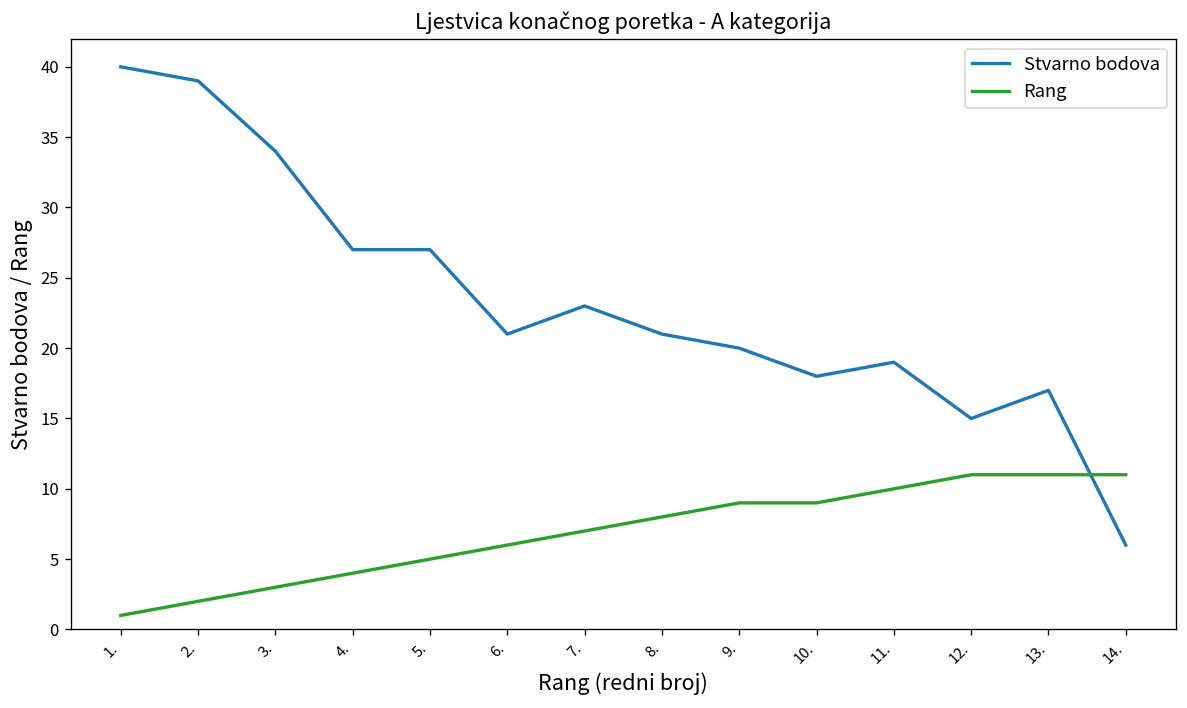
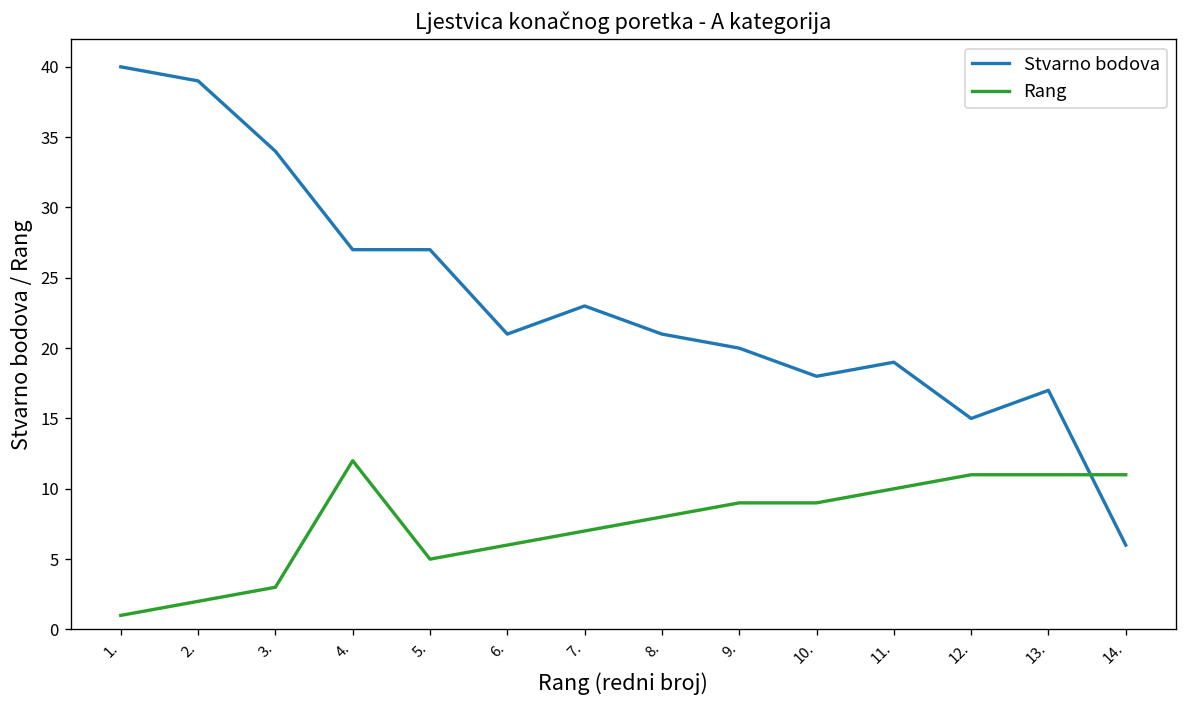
  {
    "Stvarno bodova": {
      "1.": 40,
      "2.": 39,
      "3.": 34,
      "4.": 27,
      "5.": 27,
      "6.": 21,
      "7.": 23,
      "8.": 21,
      "9.": 20,
      "10.": 18,
      "11.": 19,
      "12.": 15,
      "13.": 17,
      "14.": 6
    },
    "Rang": {
      "1.": 1,
      "2.": 2,
      "3.": 3,
-     "4.": 4,
+     "4.": 12,
      "5.": 5,
      "6.": 6,
      "7.": 7,
      "8.": 8,
      "9.": 9,
      "10.": 9,
      "11.": 10,
      "12.": 11,
      "13.": 11,
      "14.": 11
    }
  }
